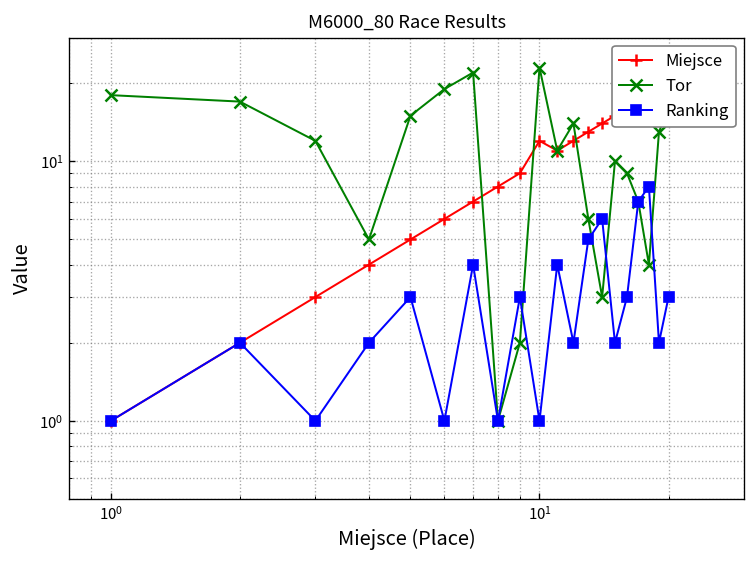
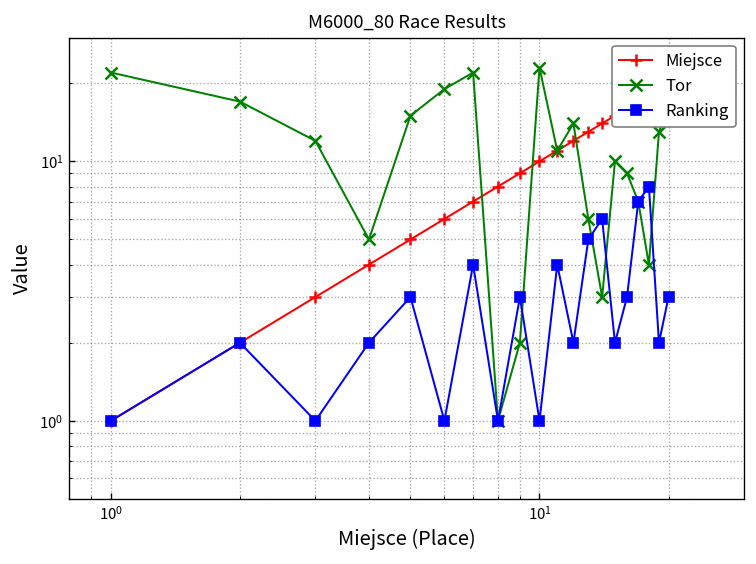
  {
    "Miejsce": {
-     "10^1": 12
+     "10^1": 10
    },
    "Tor": {
-     "10^0": 18,
+     "10^0": 22,
      "10^1": 23
    },
    "Ranking": {
      "10^1": 1
    }
  }
